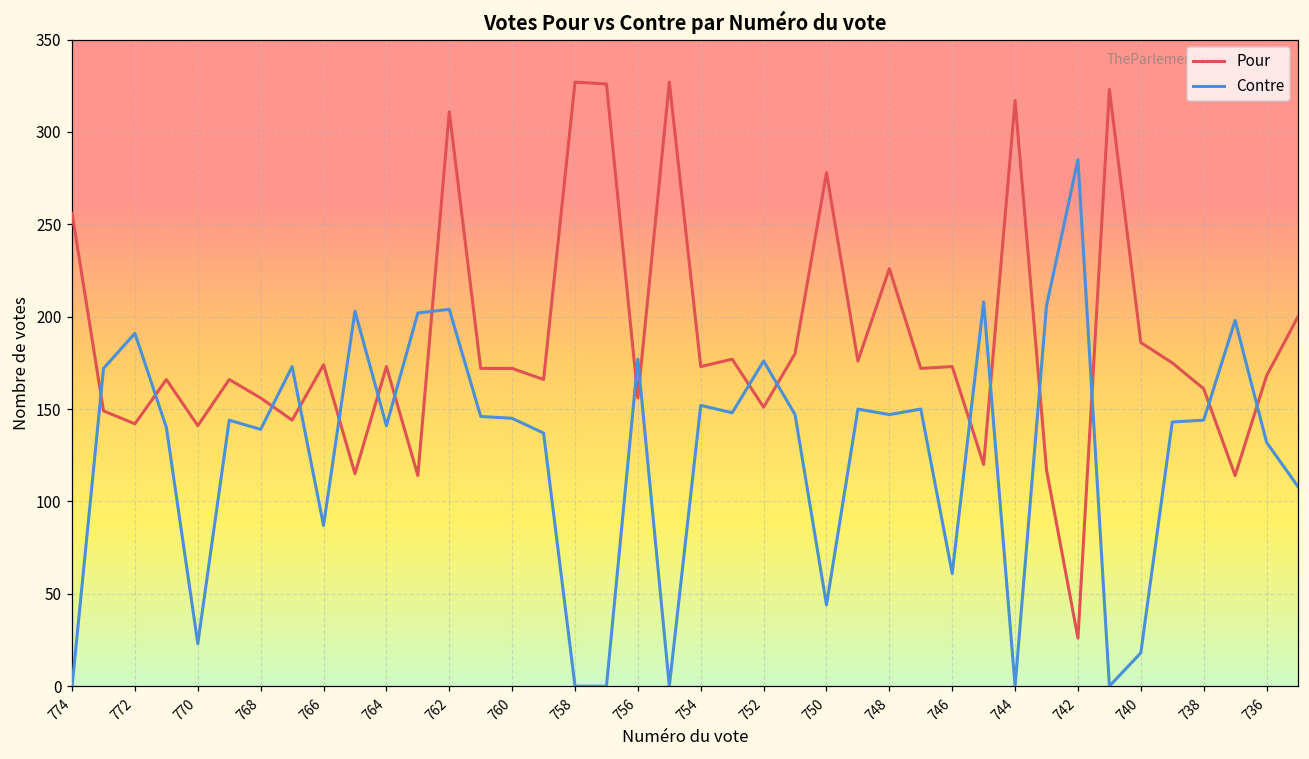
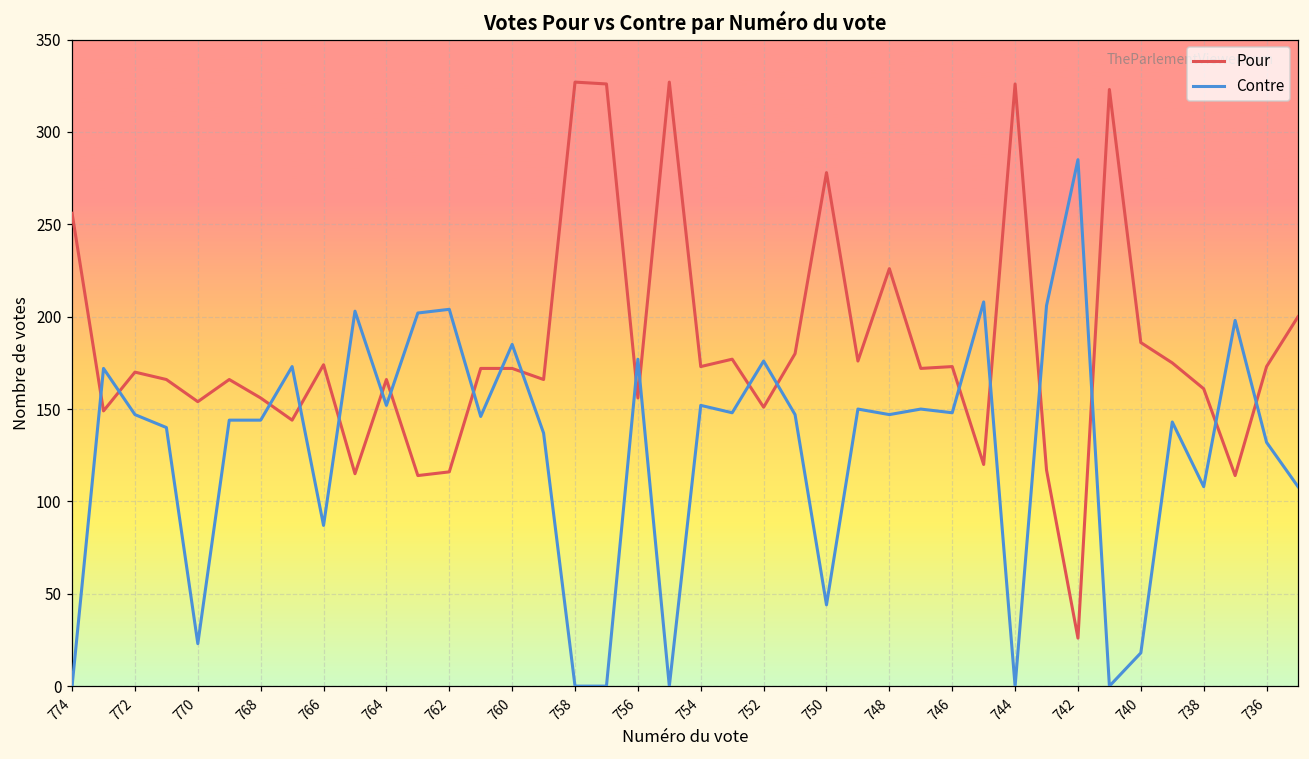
  {
    "Pour": {
      "774": 256,
-     "772": 142,
-     "770": 141,
+     "772": 170,
+     "770": 154,
      "768": 156,
      "766": 174,
-     "764": 173,
-     "762": 311,
+     "764": 166,
+     "762": 116,
      "760": 172,
      "758": 327,
      "756": 156,
      "754": 173,
      "752": 151,
      "750": 278,
      "748": 226,
      "746": 173,
-     "744": 317,
+     "744": 326,
      "742": 26,
      "740": 186,
      "738": 161,
-     "736": 168
+     "736": 173
    },
    "Contre": {
      "774": 0,
-     "772": 191,
+     "772": 147,
      "770": 23,
-     "768": 139,
+     "768": 144,
      "766": 87,
-     "764": 141,
+     "764": 152,
      "762": 204,
-     "760": 145,
+     "760": 185,
      "758": 0,
      "756": 177,
      "754": 152,
      "752": 176,
      "750": 44,
      "748": 147,
-     "746": 61,
+     "746": 148,
      "744": 0,
      "742": 285,
      "740": 18,
-     "738": 144,
+     "738": 108,
      "736": 132
    }
  }
